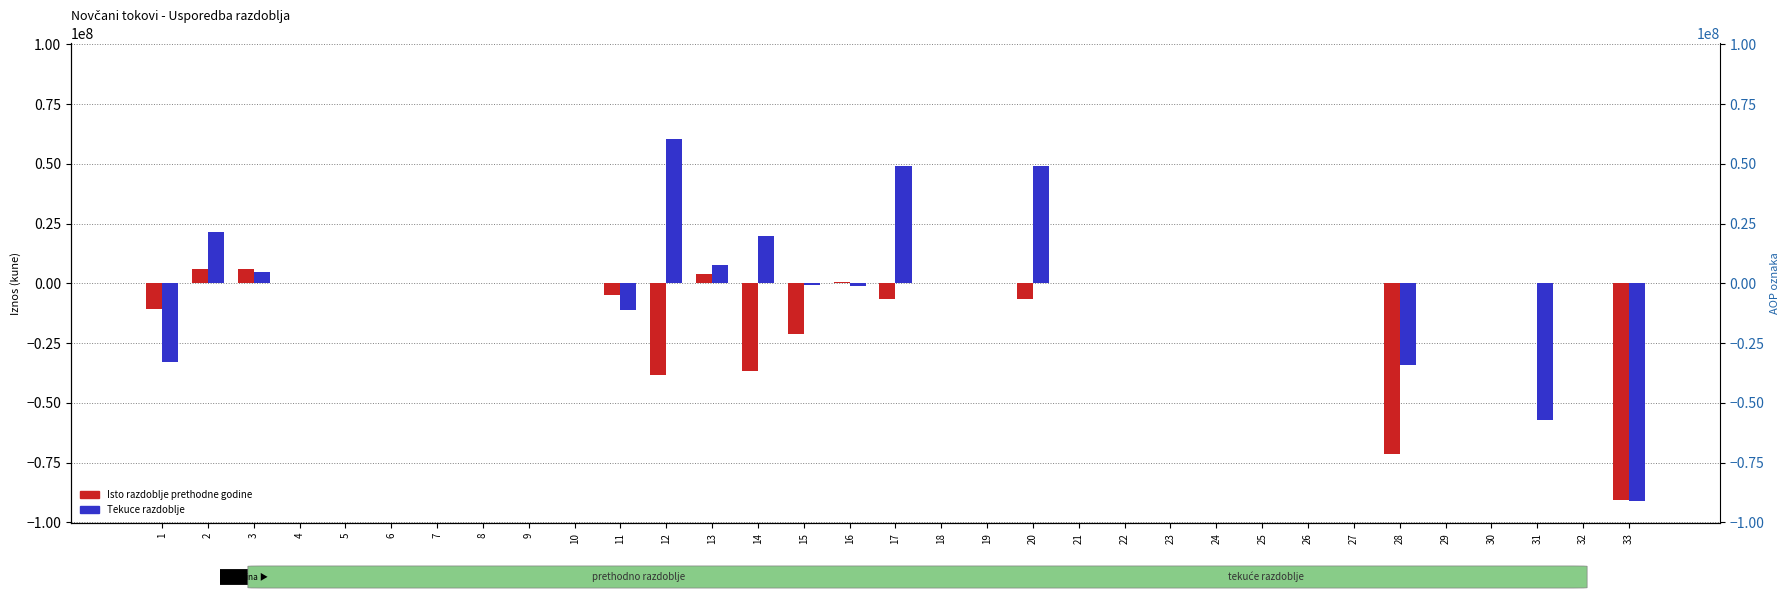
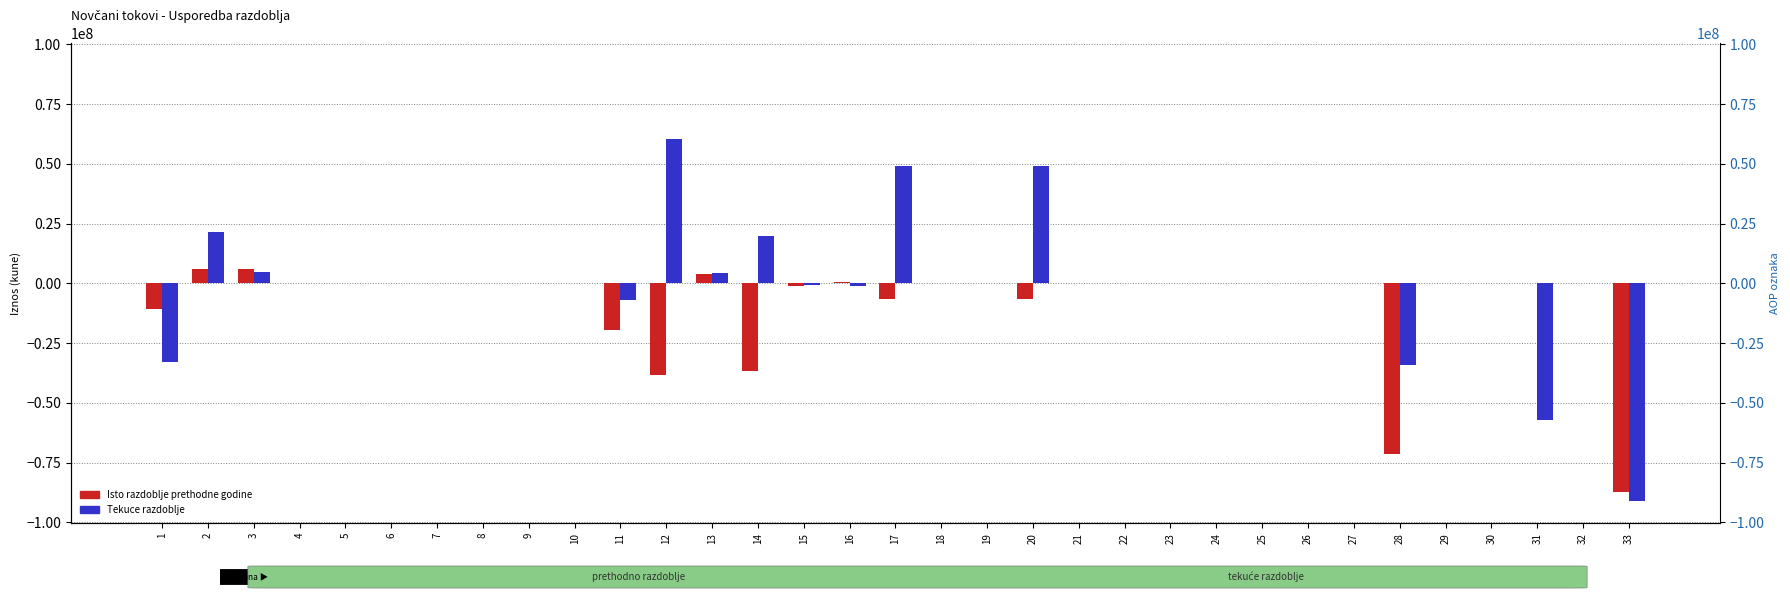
  {
    "Isto razdoblje prethodne godine": {
      "1": -11000000,
      "2": 6000000,
      "3": 6000000,
      "4": 0,
      "5": 0,
      "6": 0,
      "7": 0,
      "8": 0,
      "9": 0,
      "10": 0,
-     "11": -5000000,
+     "11": -19000000,
      "12": -38000000,
      "13": 4000000,
      "14": -36000000,
-     "15": -21000000,
+     "15": -1000000,
      "17": -7000000,
      "18": 0,
      "19": 0,
      "20": -7000000,
      "21": 0,
      "22": 0,
      "23": 0,
      "24": 0,
      "25": 0,
      "26": 0,
      "27": 0,
      "28": -71000000,
      "29": 0,
      "30": 0,
      "31": 0,
      "32": 0,
-     "33": -91000000
+     "33": -87000000
    },
    "Tekuce razdoblje": {
      "1": -33000000,
      "2": 22000000,
      "3": 5000000,
      "4": 0,
      "5": 0,
      "6": 0,
      "7": 0,
      "8": 0,
      "9": 0,
      "10": 0,
-     "11": -11000000,
+     "11": -7000000,
      "12": 60000000,
-     "13": 8000000,
+     "13": 4000000,
      "14": 20000000,
      "17": 49000000,
      "18": 0,
      "19": 0,
      "20": 49000000,
      "21": 0,
      "22": 0,
      "23": 0,
      "24": 0,
      "25": 0,
      "26": 0,
      "27": 0,
      "28": -34000000,
      "29": 0,
      "30": 0,
      "31": -57000000,
      "32": 0,
      "33": -91000000
    }
  }
